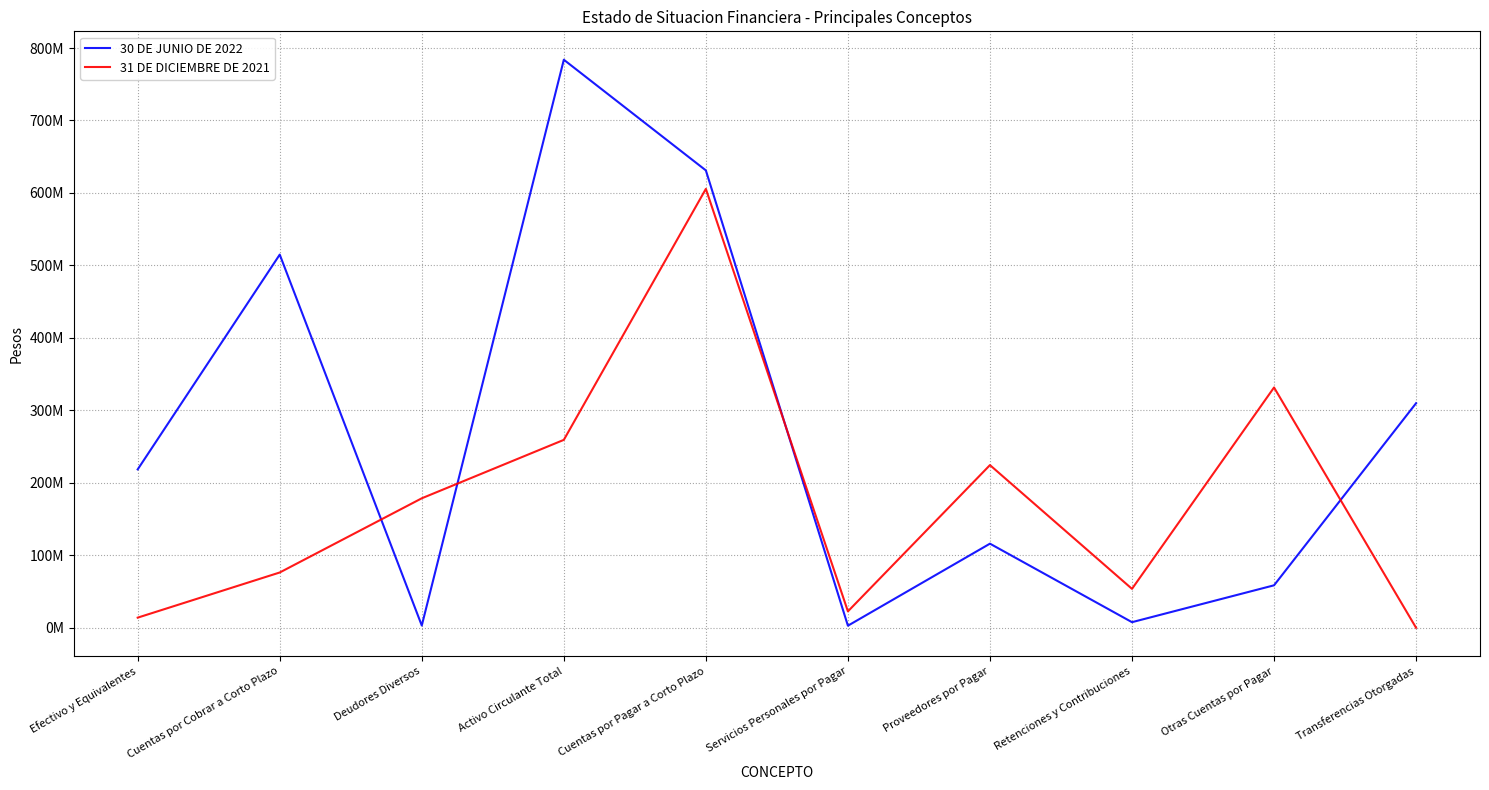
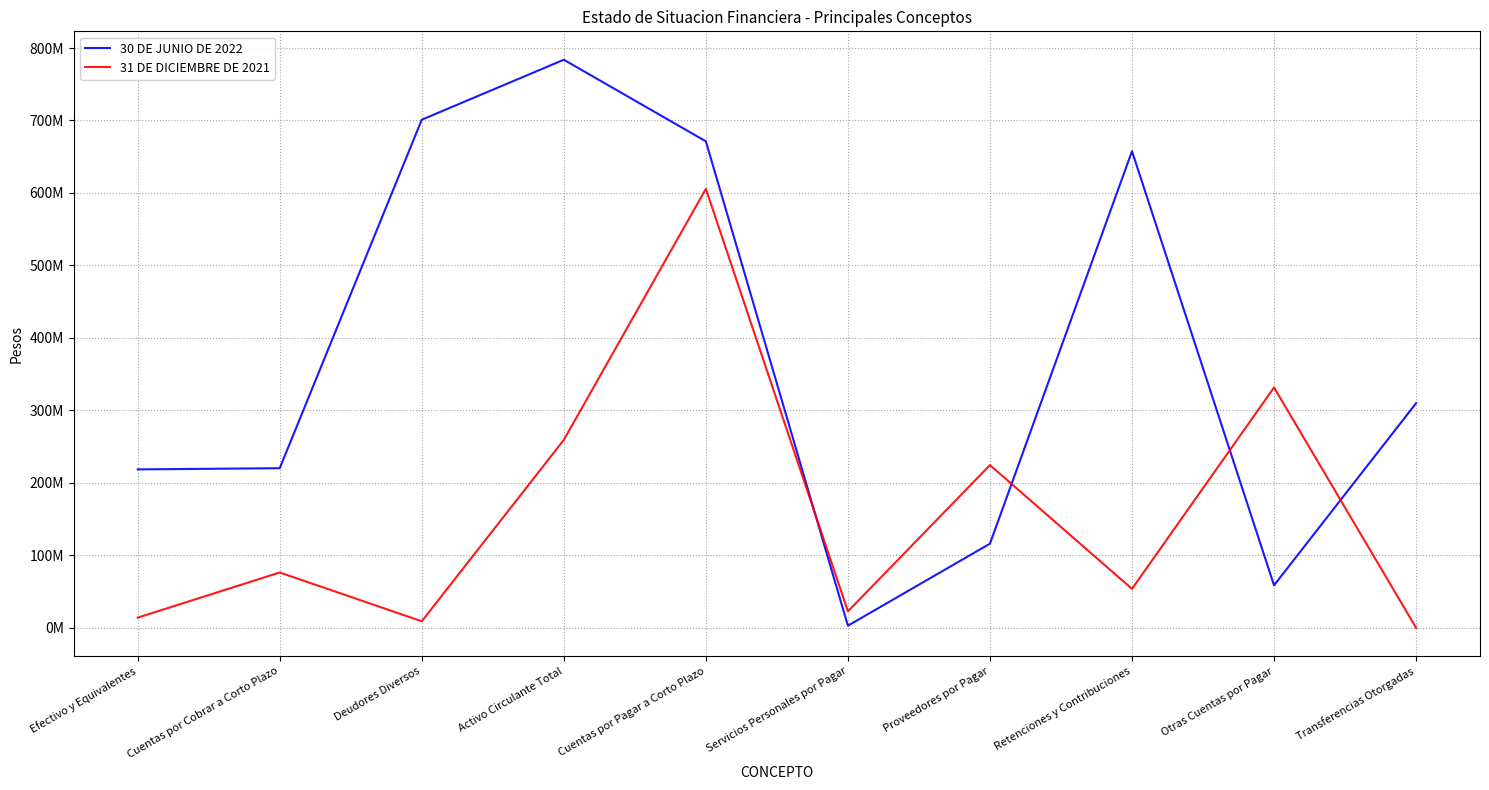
  {
    "30 DE JUNIO DE 2022": {
      "Efectivo y Equivalentes": 220000000,
-     "Cuentas por Cobrar a Corto Plazo": 510000000,
-     "Deudores Diversos": 0,
+     "Cuentas por Cobrar a Corto Plazo": 220000000,
+     "Deudores Diversos": 700000000,
      "Activo Circulante Total": 780000000,
-     "Cuentas por Pagar a Corto Plazo": 630000000,
+     "Cuentas por Pagar a Corto Plazo": 670000000,
      "Servicios Personales por Pagar": 0,
      "Proveedores por Pagar": 120000000,
-     "Retenciones y Contribuciones": 10000000,
+     "Retenciones y Contribuciones": 660000000,
      "Otras Cuentas por Pagar": 60000000,
      "Transferencias Otorgadas": 310000000
    },
    "31 DE DICIEMBRE DE 2021": {
      "Efectivo y Equivalentes": 10000000,
      "Cuentas por Cobrar a Corto Plazo": 80000000,
-     "Deudores Diversos": 180000000,
+     "Deudores Diversos": 10000000,
      "Activo Circulante Total": 260000000,
      "Cuentas por Pagar a Corto Plazo": 610000000,
      "Servicios Personales por Pagar": 20000000,
      "Proveedores por Pagar": 220000000,
      "Retenciones y Contribuciones": 50000000,
      "Otras Cuentas por Pagar": 330000000,
      "Transferencias Otorgadas": 0
    }
  }
